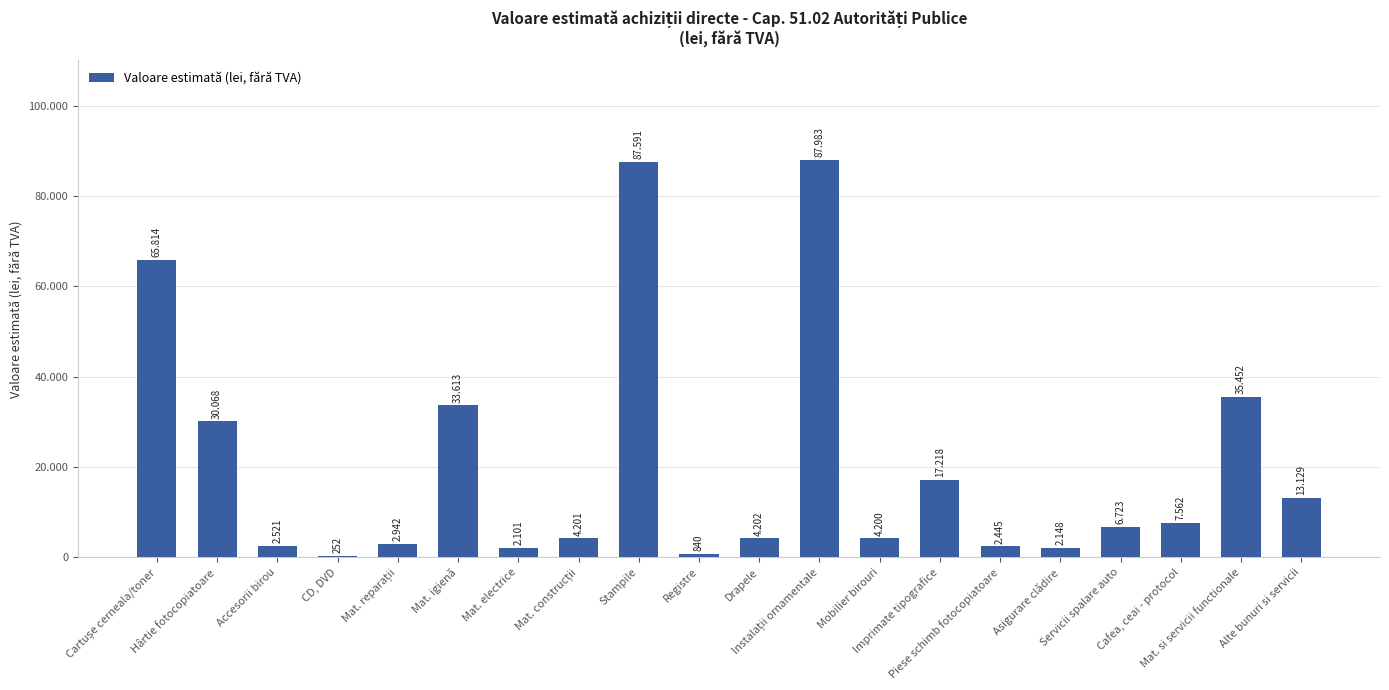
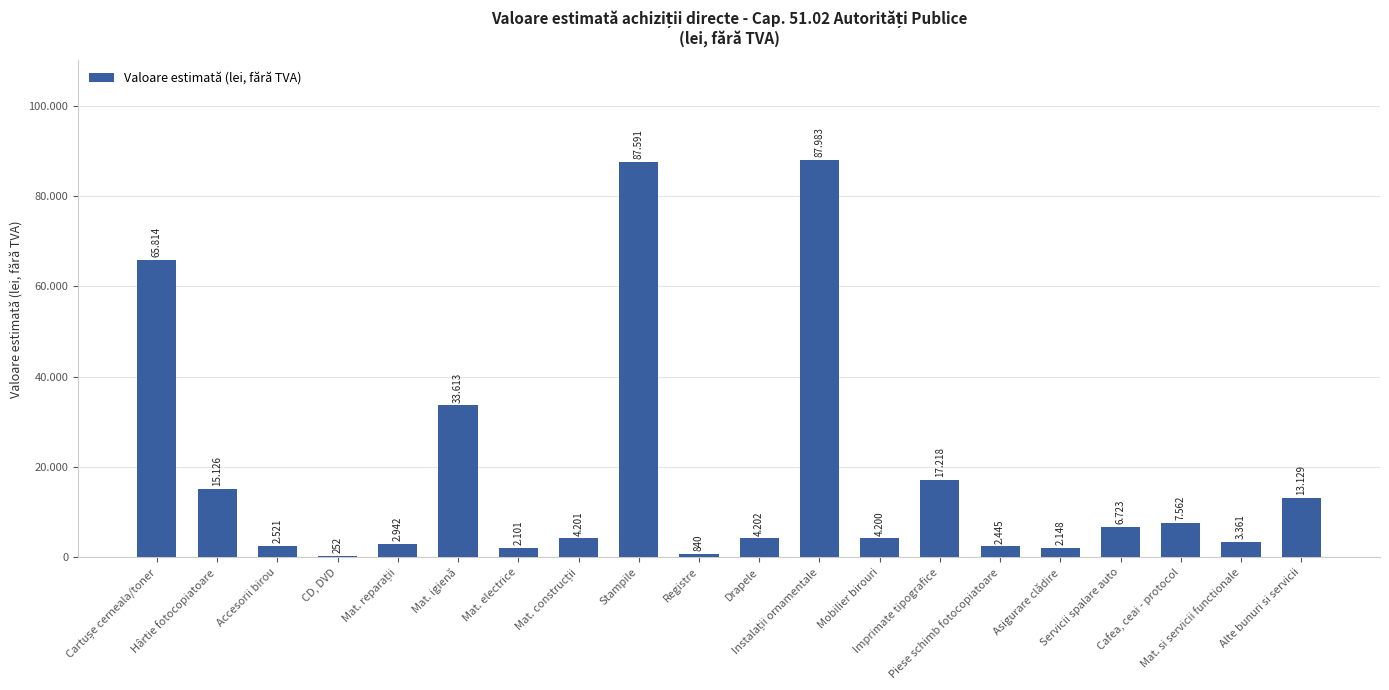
  {
-   "Hârtie fotocopiatoare": 30.068,
+   "Hârtie fotocopiatoare": 15.126,
    "CD, DVD": 252,
    "Registre": 840,
-   "Mat. si servicii functionale": 35.452
+   "Mat. si servicii functionale": 3.361
  }
